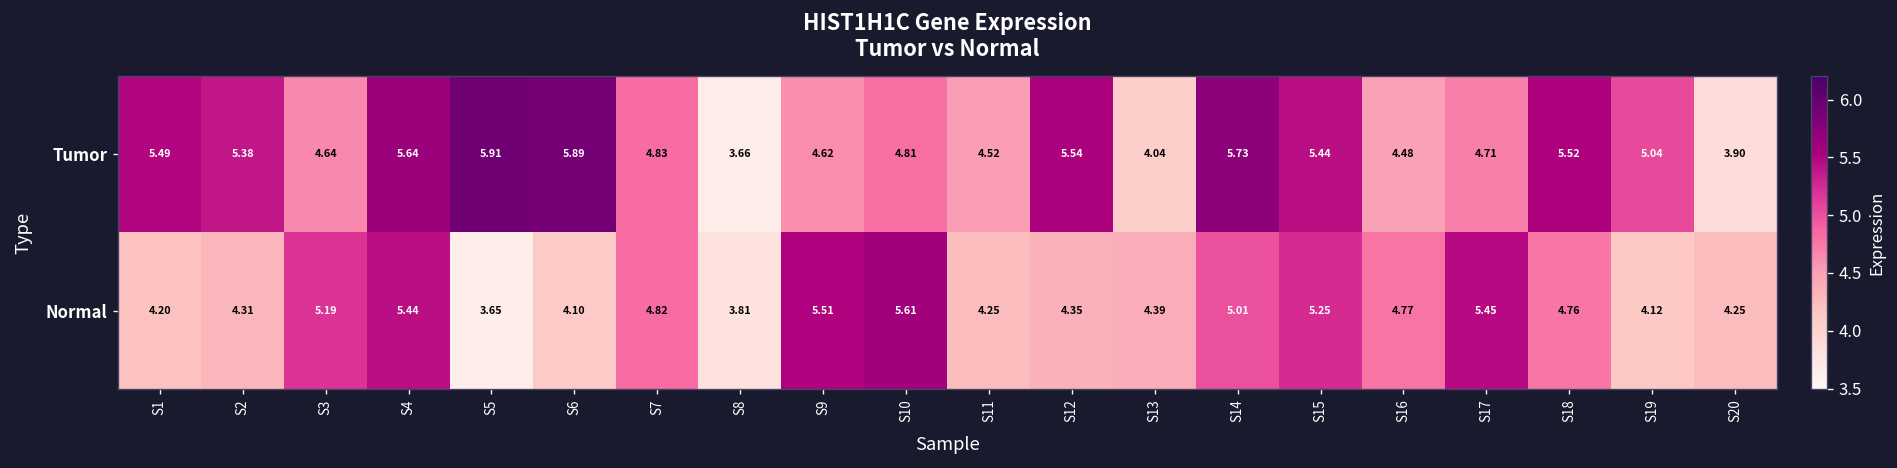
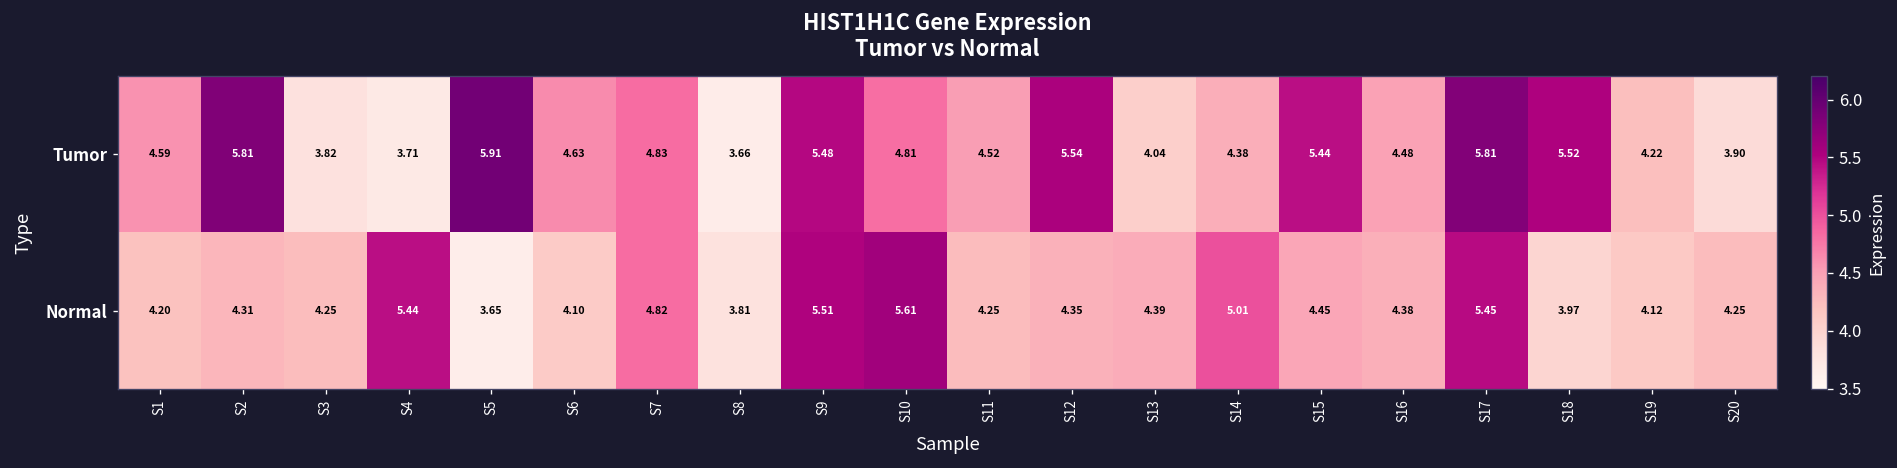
  {
    "Tumor": {
-     "S1": 5.49,
-     "S2": 5.38,
-     "S3": 4.64,
-     "S4": 5.64,
+     "S1": 4.59,
+     "S2": 5.81,
+     "S3": 3.82,
+     "S4": 3.71,
      "S5": 5.91,
-     "S6": 5.89,
+     "S6": 4.63,
      "S7": 4.83,
      "S8": 3.66,
-     "S9": 4.62,
+     "S9": 5.48,
      "S10": 4.81,
      "S11": 4.52,
      "S12": 5.54,
      "S13": 4.04,
-     "S14": 5.73,
+     "S14": 4.38,
      "S15": 5.44,
      "S16": 4.48,
-     "S17": 4.71,
+     "S17": 5.81,
      "S18": 5.52,
-     "S19": 5.04,
+     "S19": 4.22,
      "S20": 3.90
    },
    "Normal": {
      "S1": 4.20,
      "S2": 4.31,
-     "S3": 5.19,
+     "S3": 4.25,
      "S4": 5.44,
      "S5": 3.65,
      "S6": 4.10,
      "S7": 4.82,
      "S8": 3.81,
      "S9": 5.51,
      "S10": 5.61,
      "S11": 4.25,
      "S12": 4.35,
      "S13": 4.39,
      "S14": 5.01,
-     "S15": 5.25,
-     "S16": 4.77,
+     "S15": 4.45,
+     "S16": 4.38,
      "S17": 5.45,
-     "S18": 4.76,
+     "S18": 3.97,
      "S19": 4.12,
      "S20": 4.25
    }
  }
